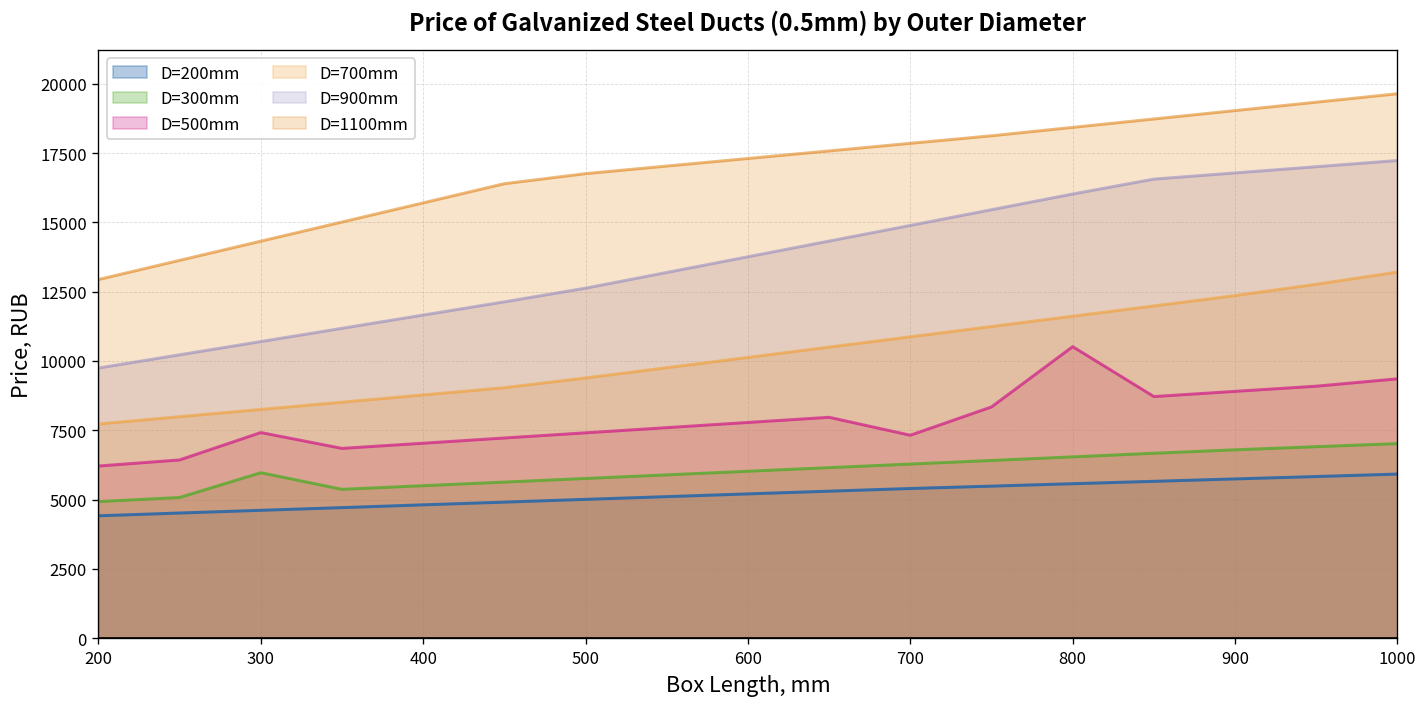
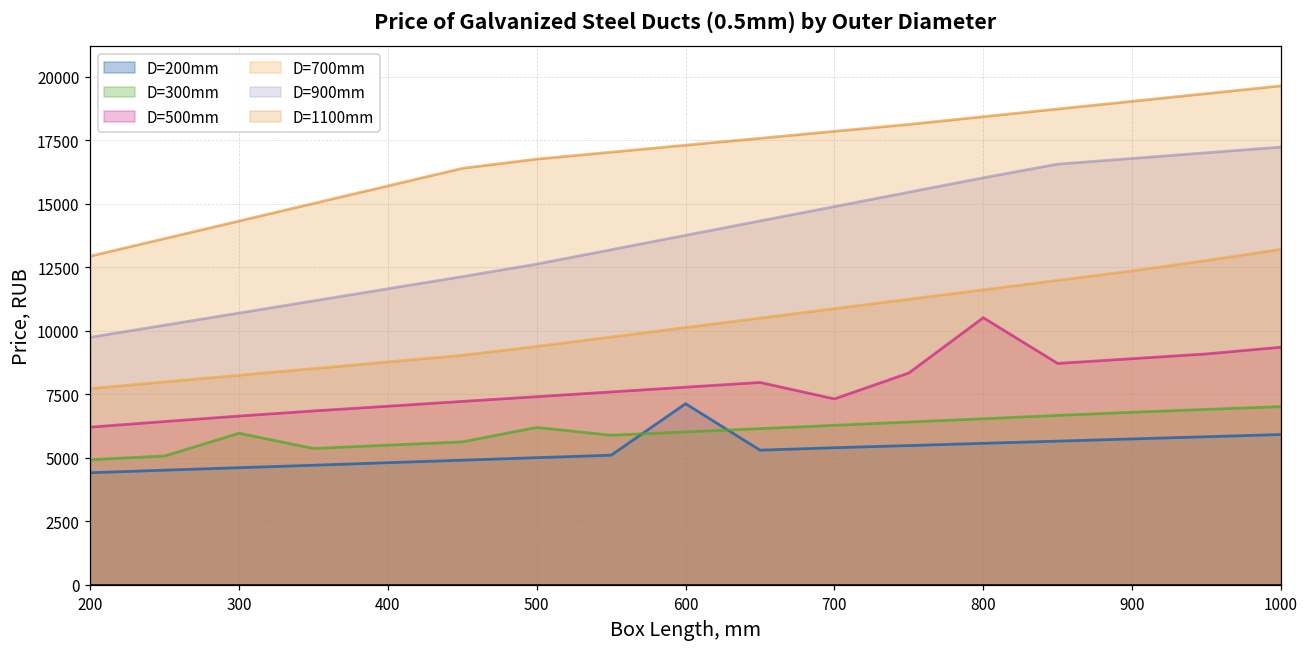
  {
    "D=200mm": {
      "200": 4400,
      "300": 4600,
      "400": 4800,
      "500": 5000,
-     "600": 5200,
+     "600": 7100,
      "700": 5400,
      "800": 5600,
      "900": 5700,
      "1000": 5900
    },
    "D=300mm": {
      "200": 4900,
      "300": 6000,
      "400": 5500,
-     "500": 5800,
+     "500": 6200,
      "600": 6000,
      "700": 6300,
      "800": 6500,
      "900": 6800,
      "1000": 7000
    },
    "D=500mm": {
      "200": 6200,
-     "300": 7400,
+     "300": 6600,
      "400": 7000,
      "500": 7400,
      "600": 7800,
      "700": 7300,
      "800": 10500,
      "900": 8900,
      "1000": 9400
    },
    "D=900mm": {
      "200": 9700,
      "300": 10700,
      "400": 11700,
      "500": 12600,
      "600": 13800,
      "700": 14900,
      "800": 16000,
      "900": 16800,
      "1000": 17200
    }
  }
